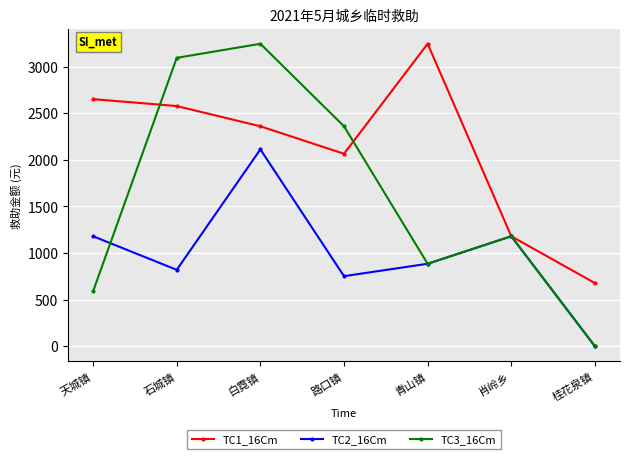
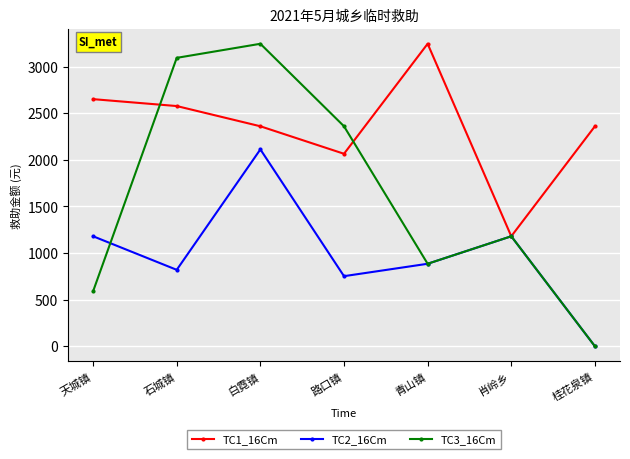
  {
    "TC1_16Cm": {
      "天城镇": 2700,
      "石城镇": 2600,
      "白霓镇": 2400,
      "路口镇": 2100,
      "青山镇": 3200,
-     "桂花泉镇": 700
+     "桂花泉镇": 2400
    },
    "TC2_16Cm": {
      "天城镇": 1200,
      "石城镇": 800,
      "白霓镇": 2100,
      "路口镇": 800
    },
    "TC3_16Cm": {
      "天城镇": 600,
      "石城镇": 3100,
      "白霓镇": 3200,
      "路口镇": 2400
    }
  }
